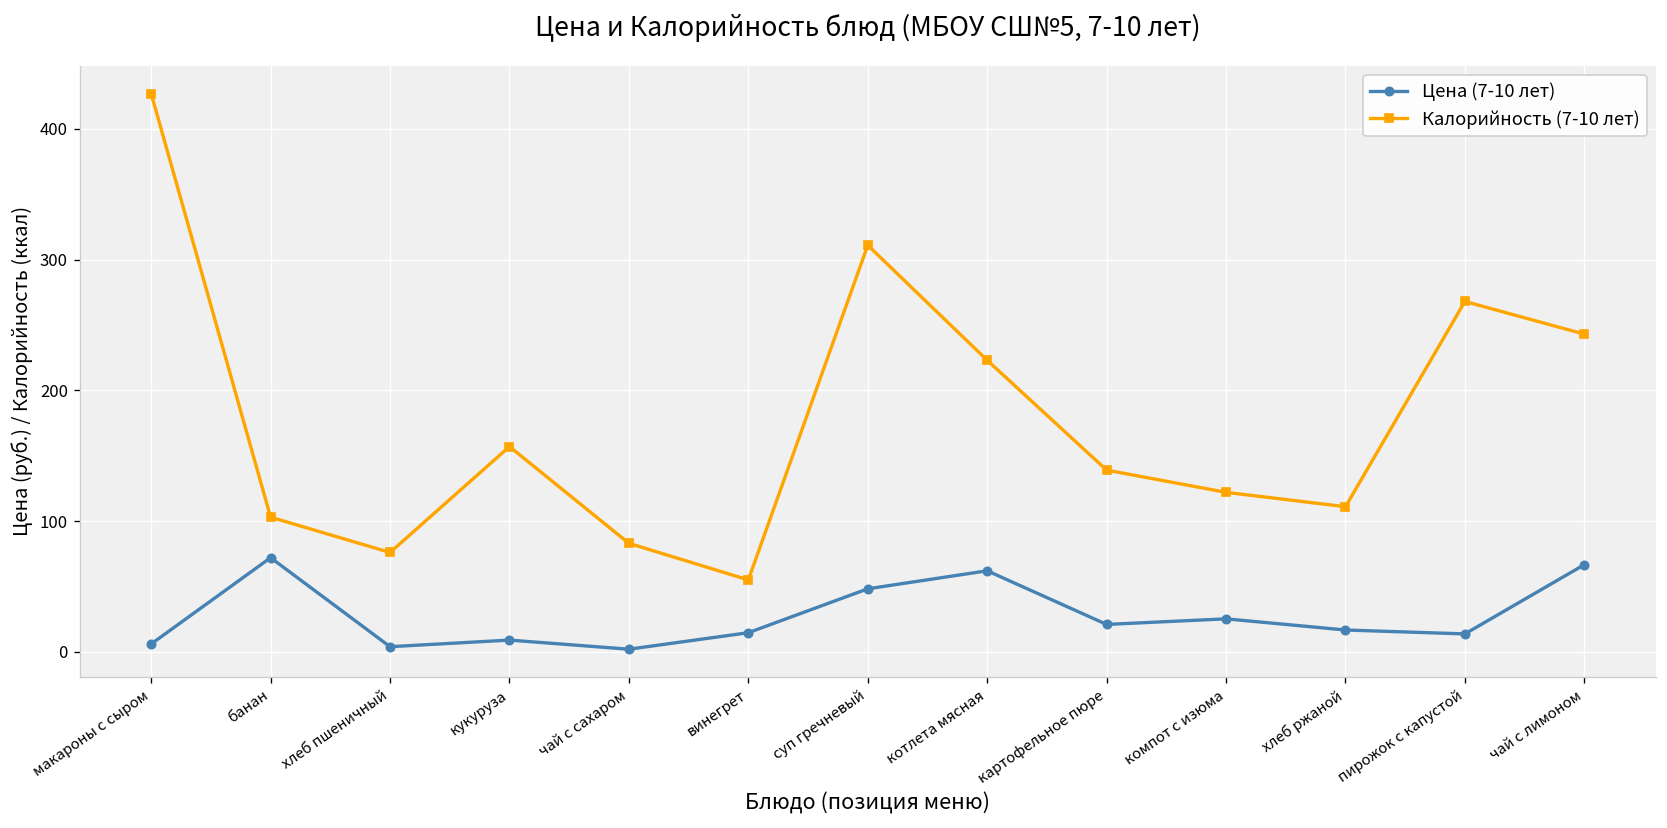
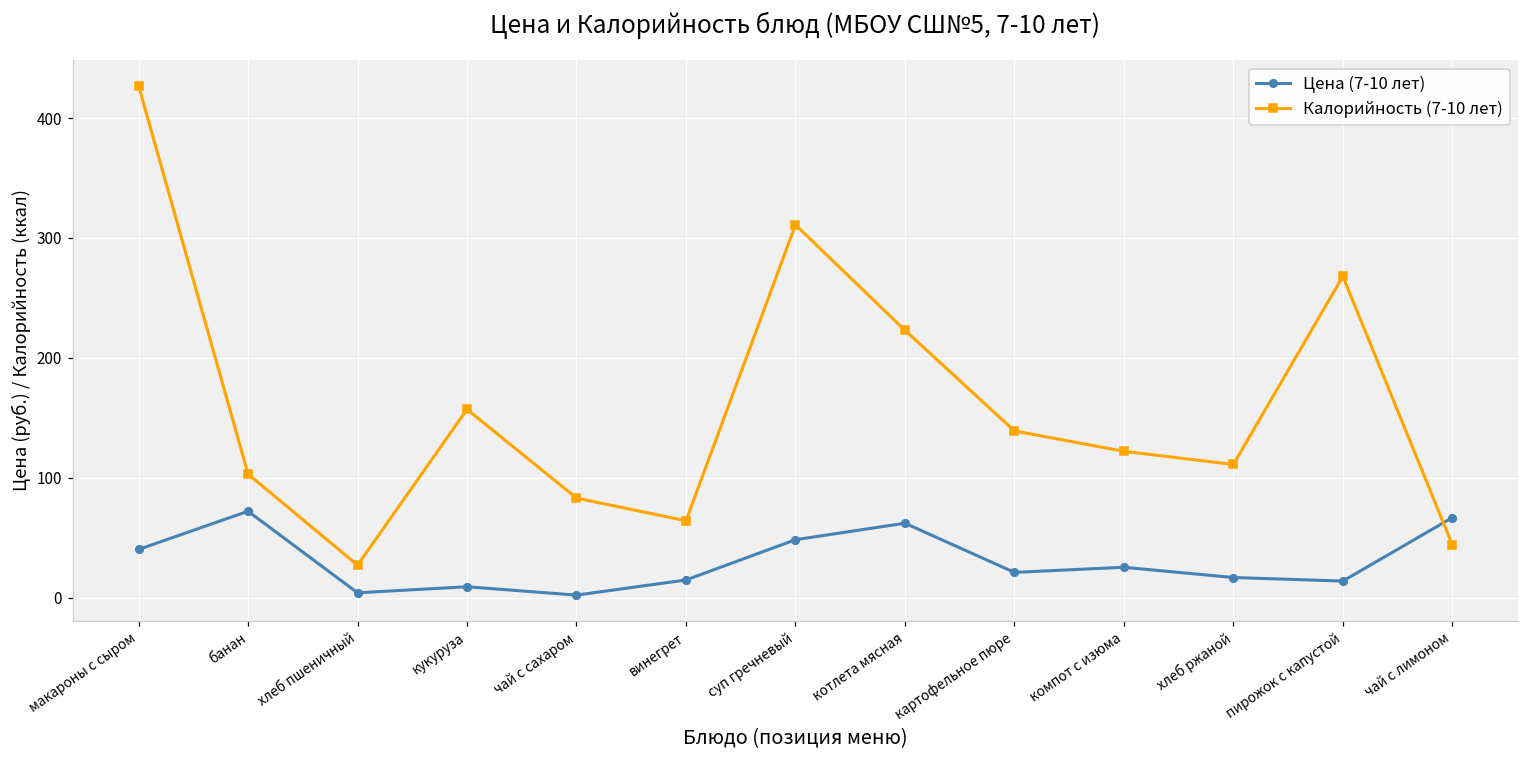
  {
    "Цена (7-10 лет)": {
-     "макароны с сыром": 6,
+     "макароны с сыром": 40,
      "банан": 72,
      "хлеб пшеничный": 4,
      "кукуруза": 9,
      "чай с сахаром": 2,
      "винегрет": 15,
      "суп гречневый": 48,
      "котлета мясная": 62,
      "картофельное пюре": 21,
      "компот с изюма": 25,
      "хлеб ржаной": 17,
      "пирожок с капустой": 14,
      "чай с лимоном": 67
    },
    "Калорийность (7-10 лет)": {
      "макароны с сыром": 427,
      "банан": 103,
-     "хлеб пшеничный": 76,
+     "хлеб пшеничный": 27,
      "кукуруза": 157,
      "чай с сахаром": 83,
-     "винегрет": 55,
+     "винегрет": 64,
      "суп гречневый": 311,
      "котлета мясная": 223,
      "картофельное пюре": 139,
      "компот с изюма": 122,
      "хлеб ржаной": 111,
      "пирожок с капустой": 268,
-     "чай с лимоном": 243
+     "чай с лимоном": 44
    }
  }
